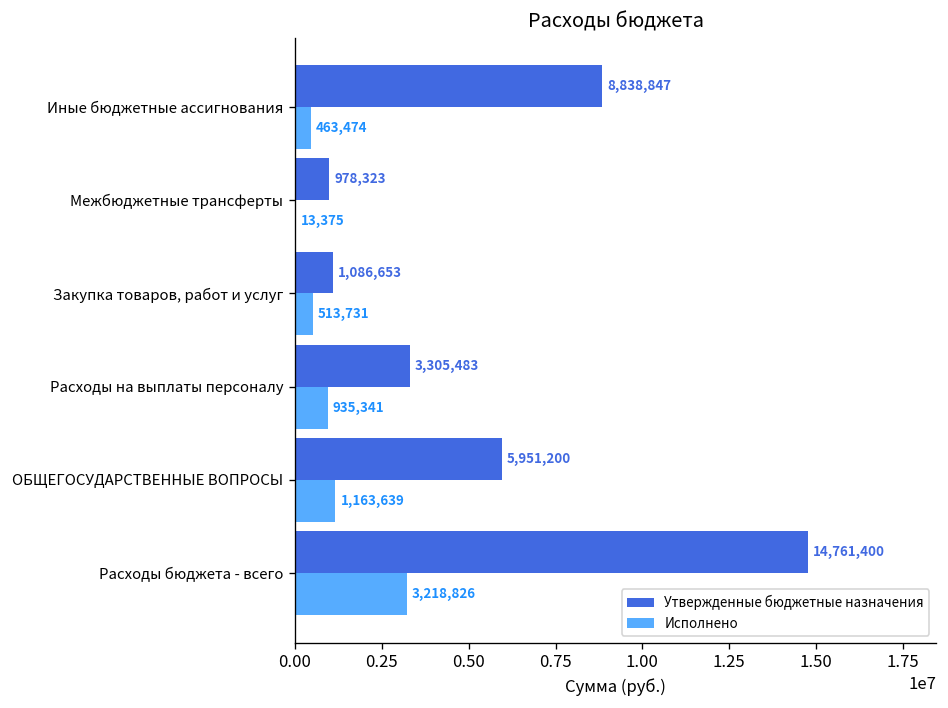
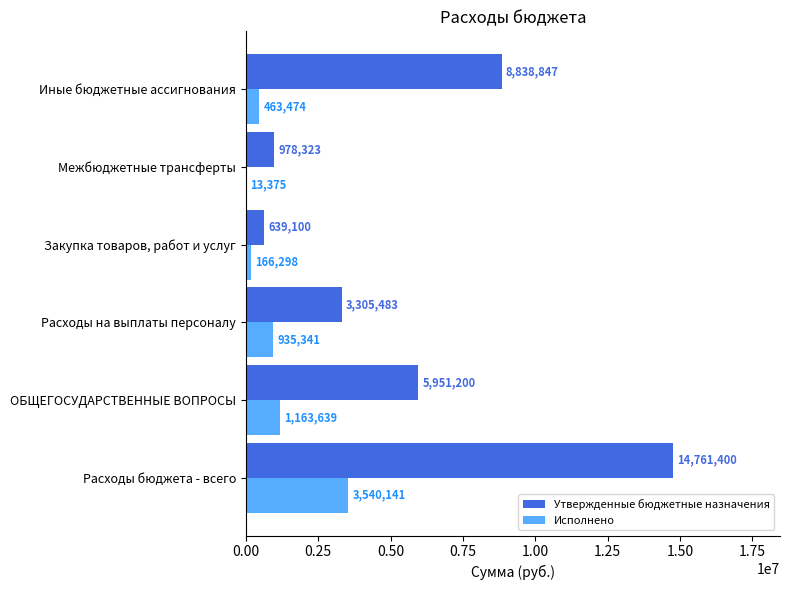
  {
    "Утвержденные бюджетные назначения": {
      "Иные бюджетные ассигнования": "8,838,847",
      "Межбюджетные трансферты": "978,323",
-     "Закупка товаров, работ и услуг": "1,086,653",
+     "Закупка товаров, работ и услуг": "639,100",
      "Расходы на выплаты персоналу": "3,305,483",
      "ОБЩЕГОСУДАРСТВЕННЫЕ ВОПРОСЫ": "5,951,200",
      "Расходы бюджета - всего": "14,761,400"
    },
    "Исполнено": {
      "Иные бюджетные ассигнования": "463,474",
      "Межбюджетные трансферты": "13,375",
-     "Закупка товаров, работ и услуг": "513,731",
+     "Закупка товаров, работ и услуг": "166,298",
      "Расходы на выплаты персоналу": "935,341",
      "ОБЩЕГОСУДАРСТВЕННЫЕ ВОПРОСЫ": "1,163,639",
-     "Расходы бюджета - всего": "3,218,826"
+     "Расходы бюджета - всего": "3,540,141"
    }
  }
